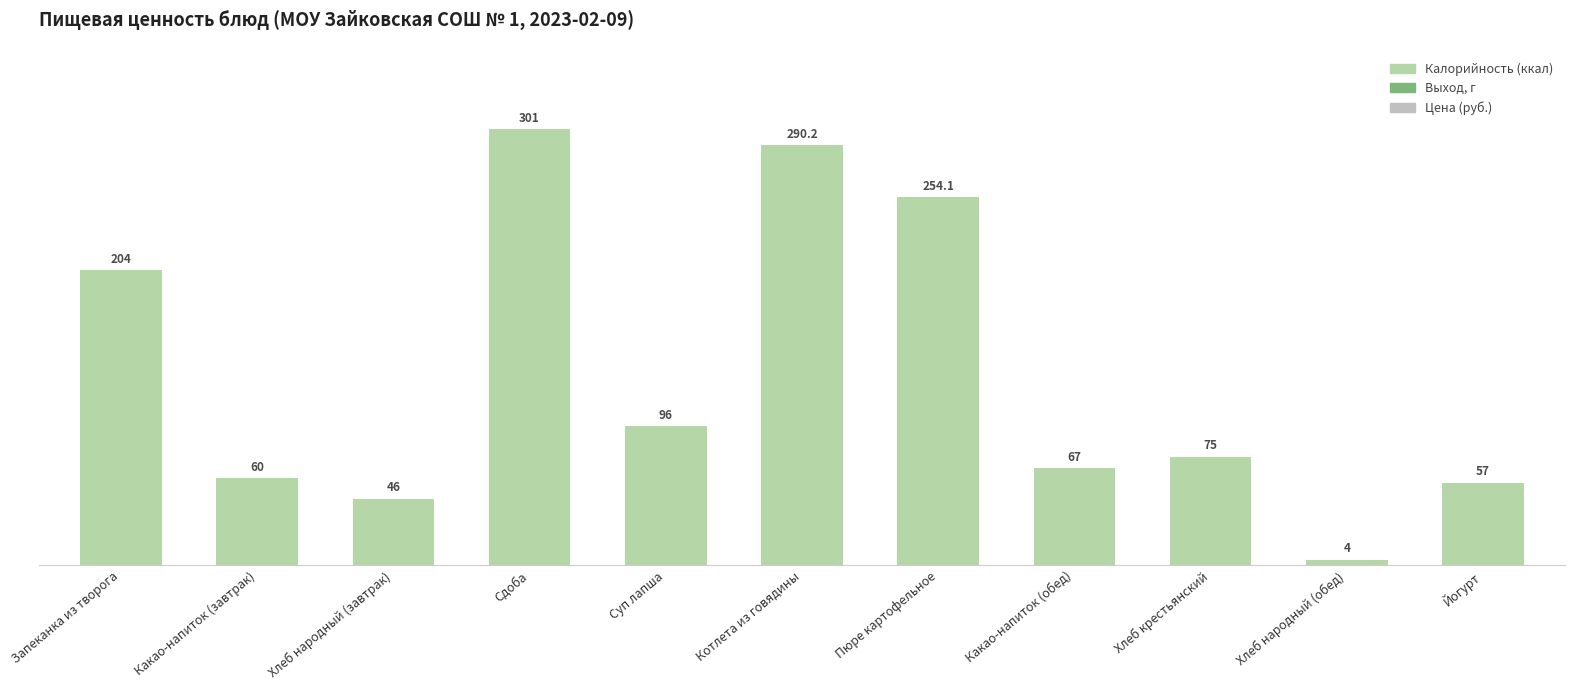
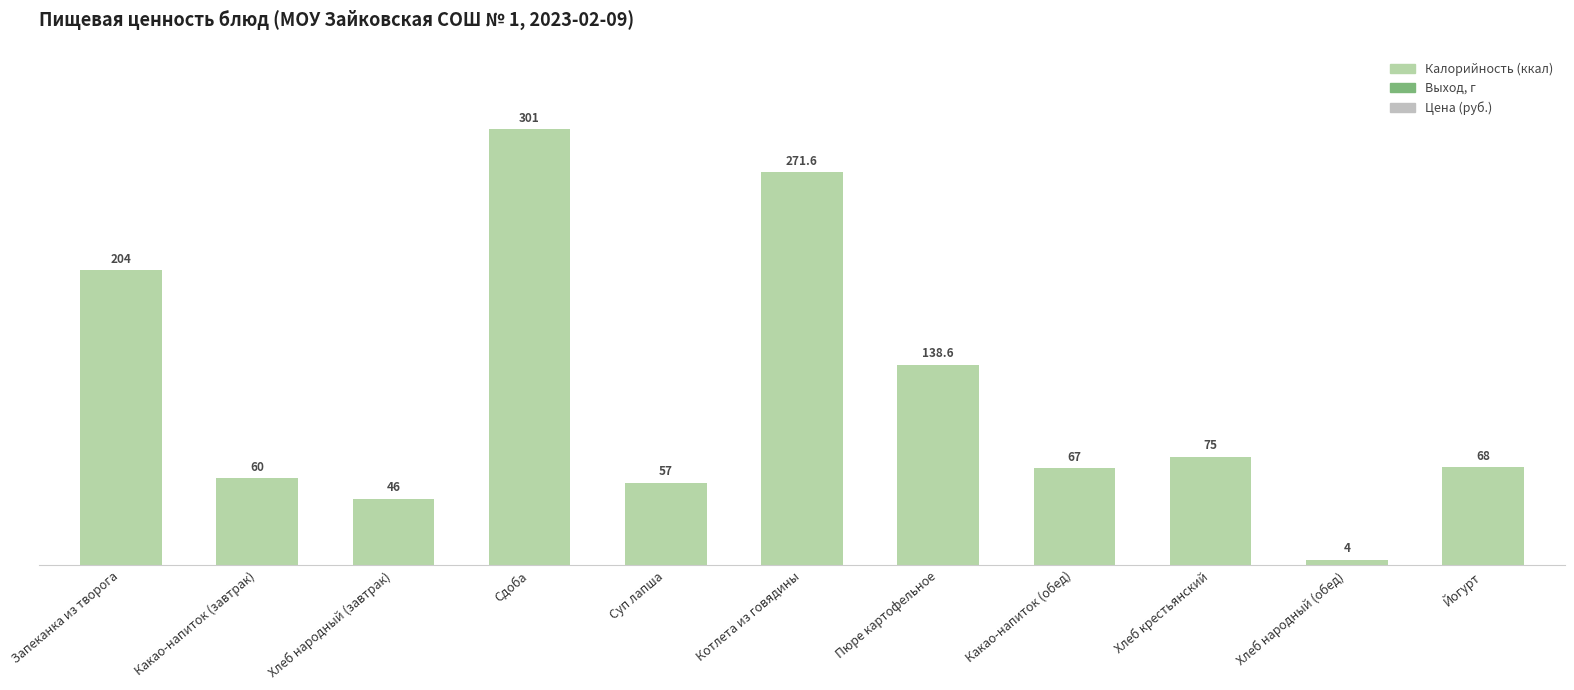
  {
    "Запеканка из творога": 204,
    "Какао-напиток (завтрак)": 60,
    "Хлеб народный (завтрак)": 46,
    "Сдоба": 301,
-   "Суп лапша": 96,
-   "Котлета из говядины": 290.2,
-   "Пюре картофельное": 254.1,
+   "Суп лапша": 57,
+   "Котлета из говядины": 271.6,
+   "Пюре картофельное": 138.6,
    "Какао-напиток (обед)": 67,
    "Хлеб крестьянский": 75,
    "Хлеб народный (обед)": 4,
-   "Йогурт": 57
+   "Йогурт": 68
  }
